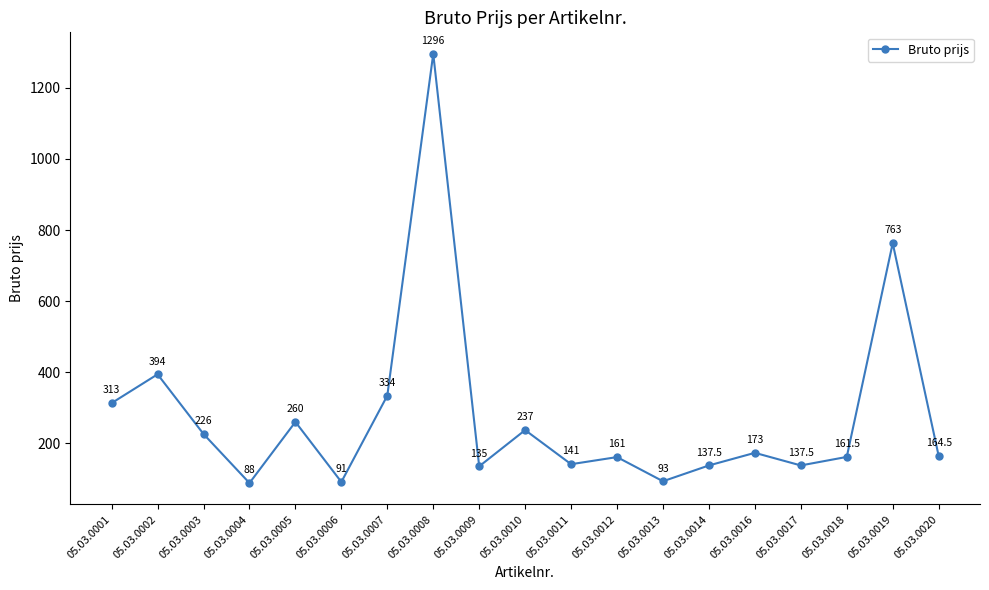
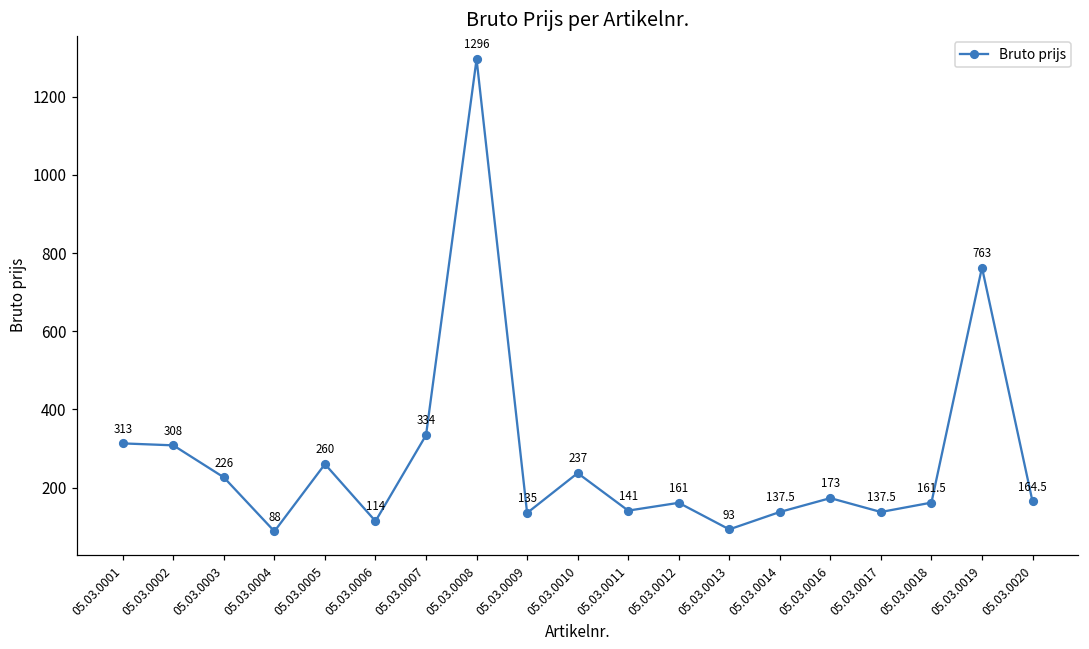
  {
    "05.03.0001": 313,
-   "05.03.0002": 394,
+   "05.03.0002": 308,
    "05.03.0003": 226,
    "05.03.0004": 88,
    "05.03.0005": 260,
-   "05.03.0006": 91,
+   "05.03.0006": 114,
    "05.03.0007": 334,
    "05.03.0008": 1296,
    "05.03.0009": 135,
    "05.03.0010": 237,
    "05.03.0011": 141,
    "05.03.0012": 161,
    "05.03.0013": 93,
    "05.03.0014": 137.5,
    "05.03.0016": 173,
    "05.03.0017": 137.5,
    "05.03.0018": 161.5,
    "05.03.0019": 763,
    "05.03.0020": 164.5
  }
